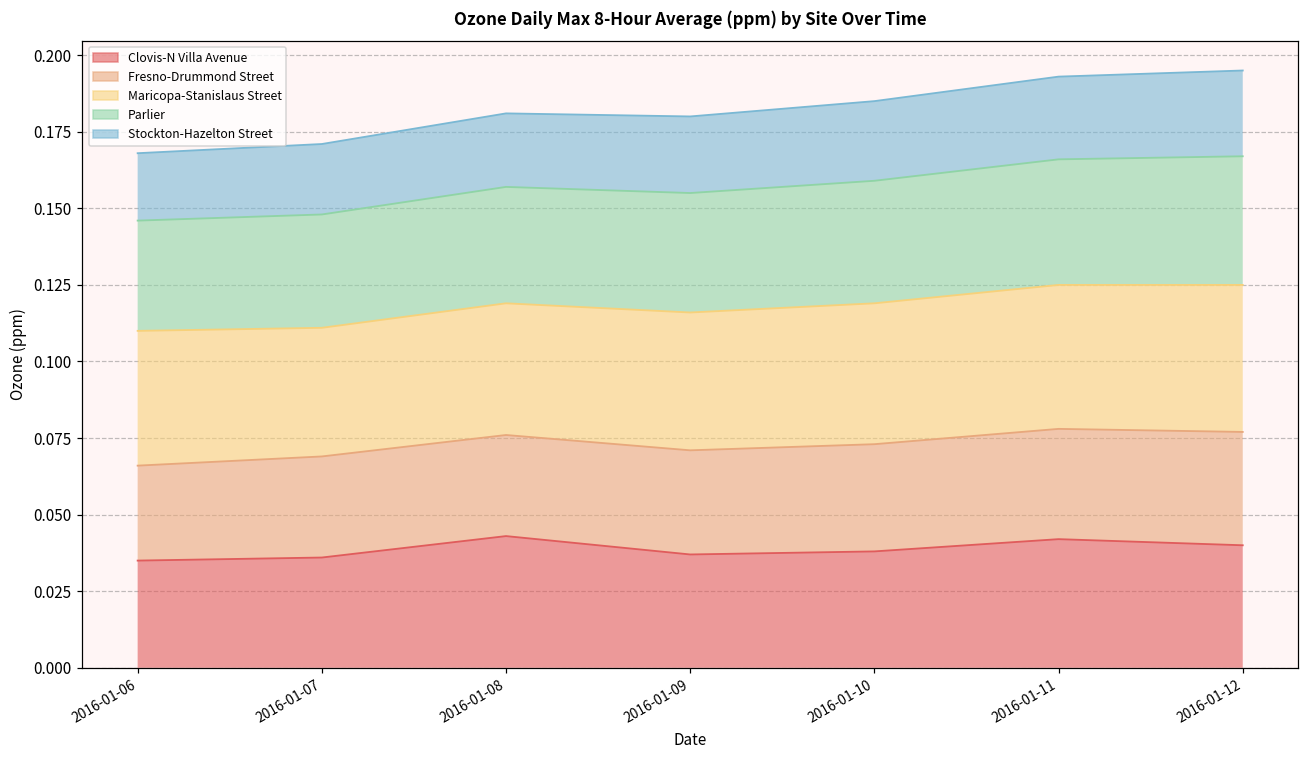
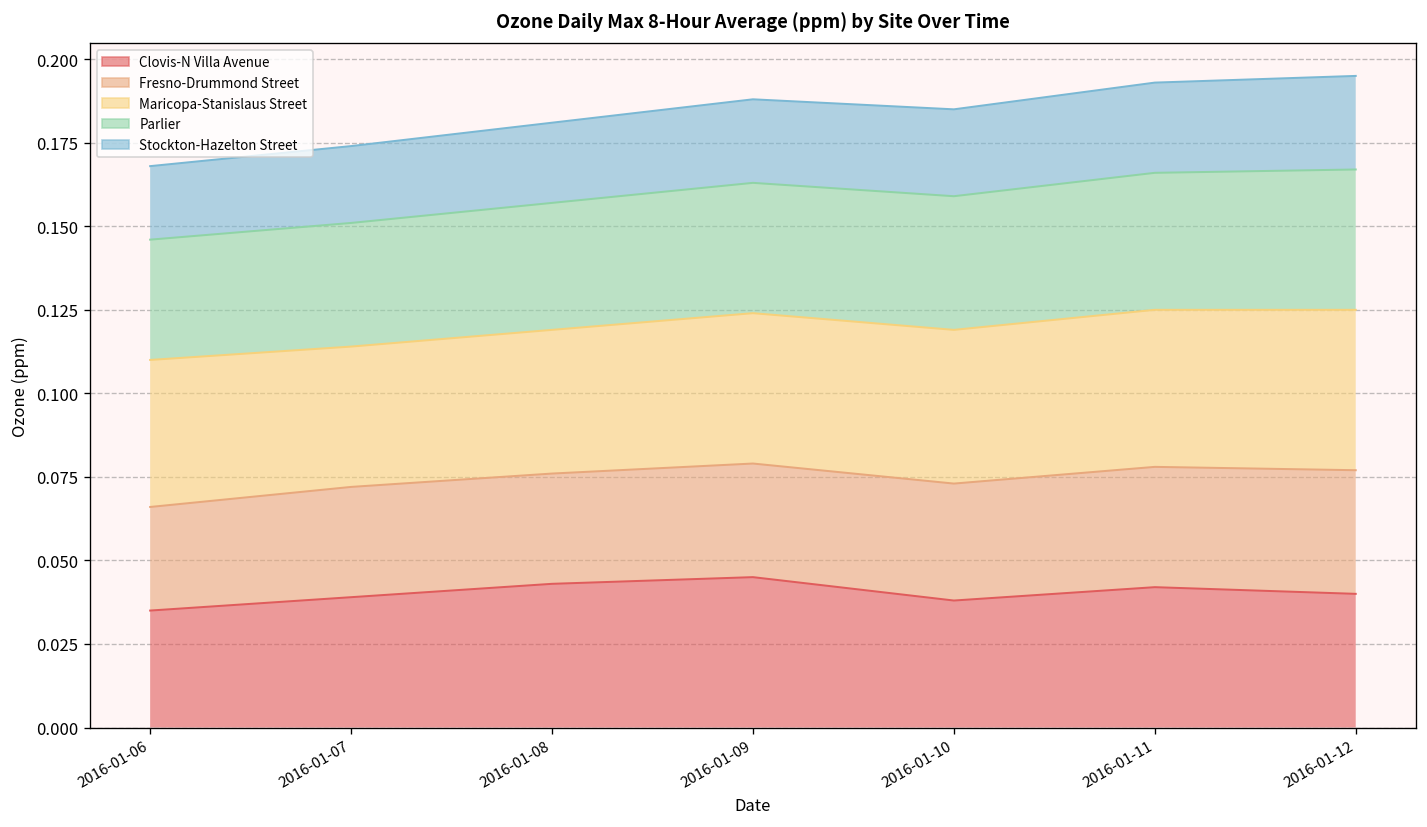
  {
    "Clovis-N Villa Avenue": {
      "2016-01-06": 0.035,
-     "2016-01-07": 0.036,
+     "2016-01-07": 0.039,
      "2016-01-08": 0.043,
-     "2016-01-09": 0.037,
+     "2016-01-09": 0.045,
      "2016-01-10": 0.038,
      "2016-01-11": 0.042,
      "2016-01-12": 0.040
    }
  }
